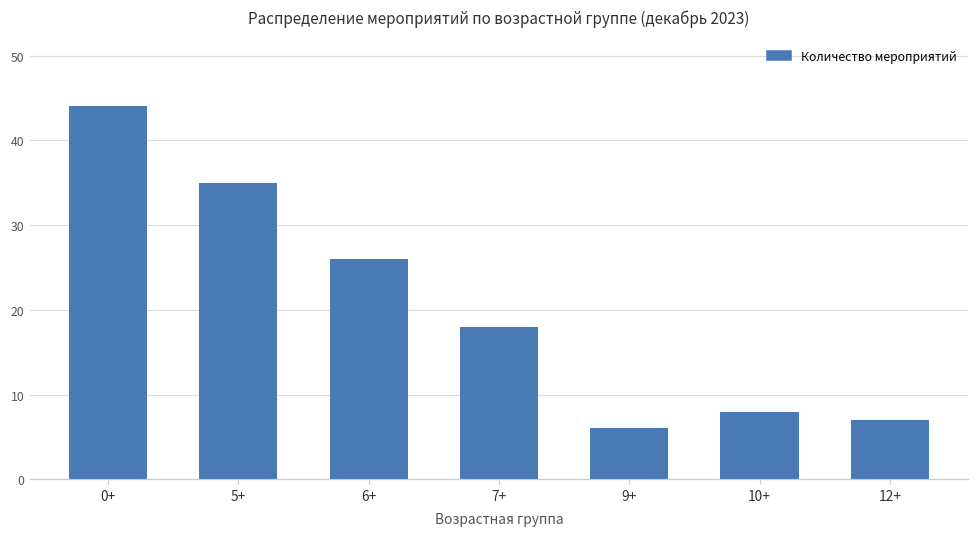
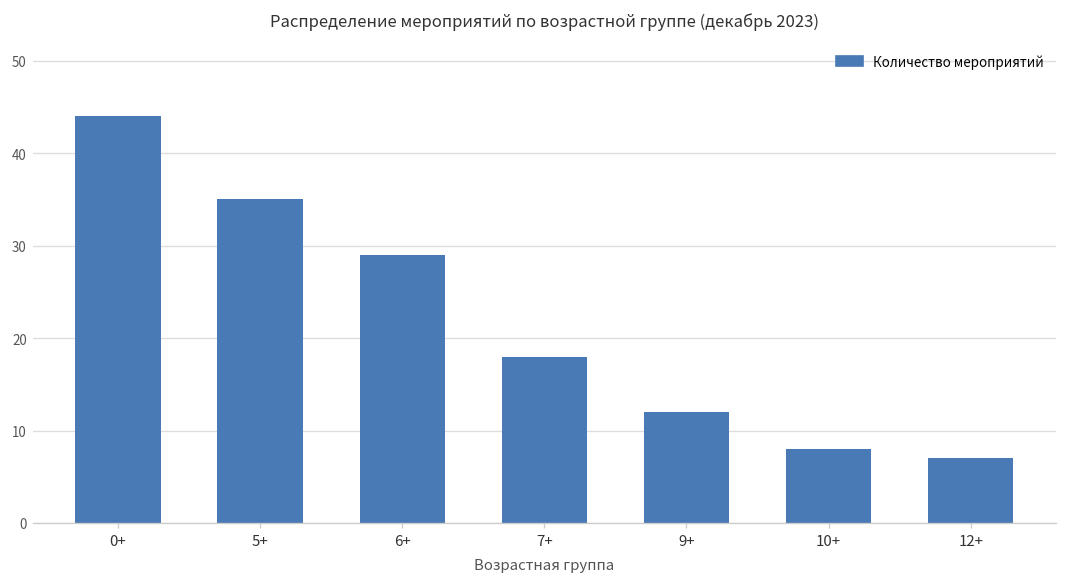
  {
    "0+": 44,
    "5+": 35,
-   "6+": 26,
+   "6+": 29,
    "7+": 18,
-   "9+": 6,
+   "9+": 12,
    "10+": 8,
    "12+": 7
  }
